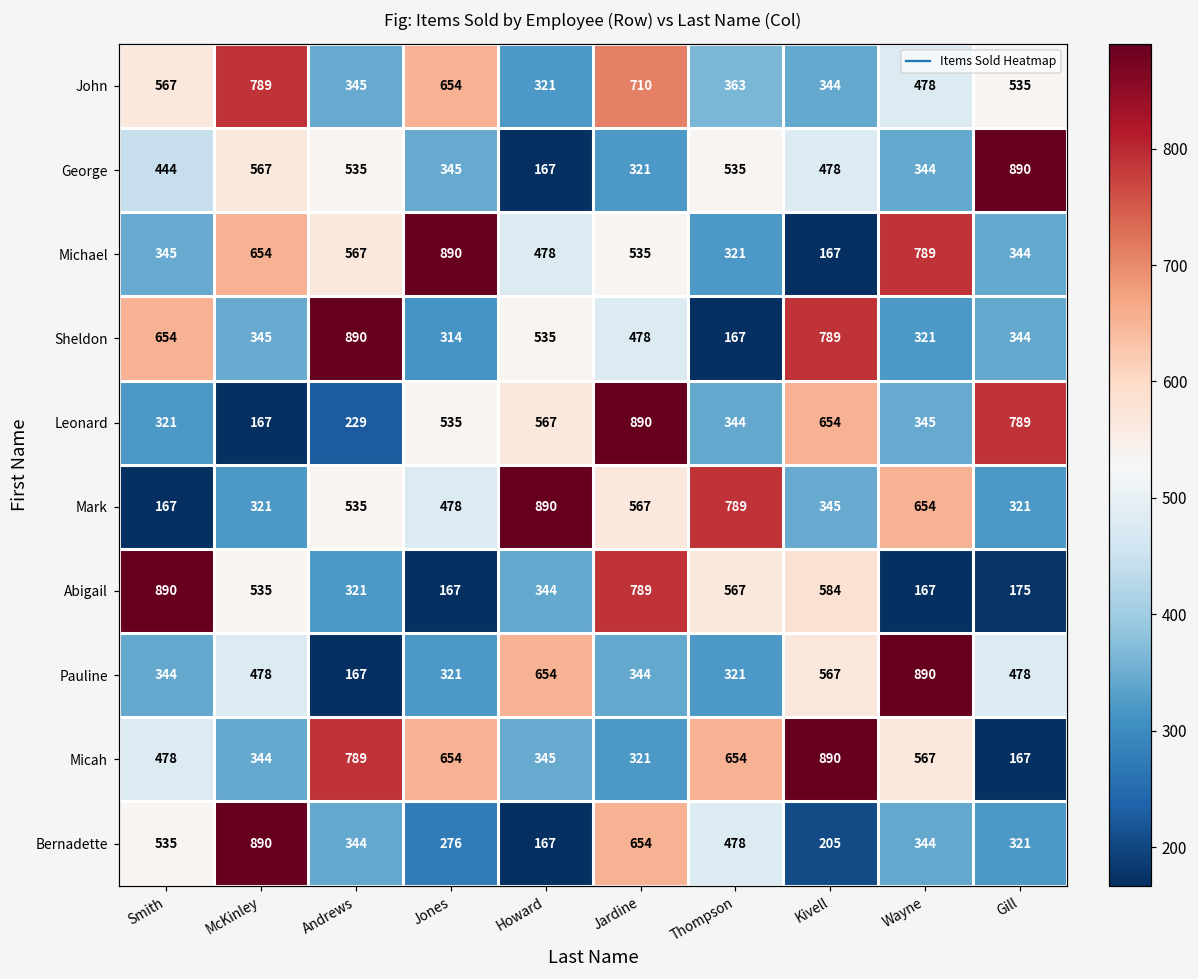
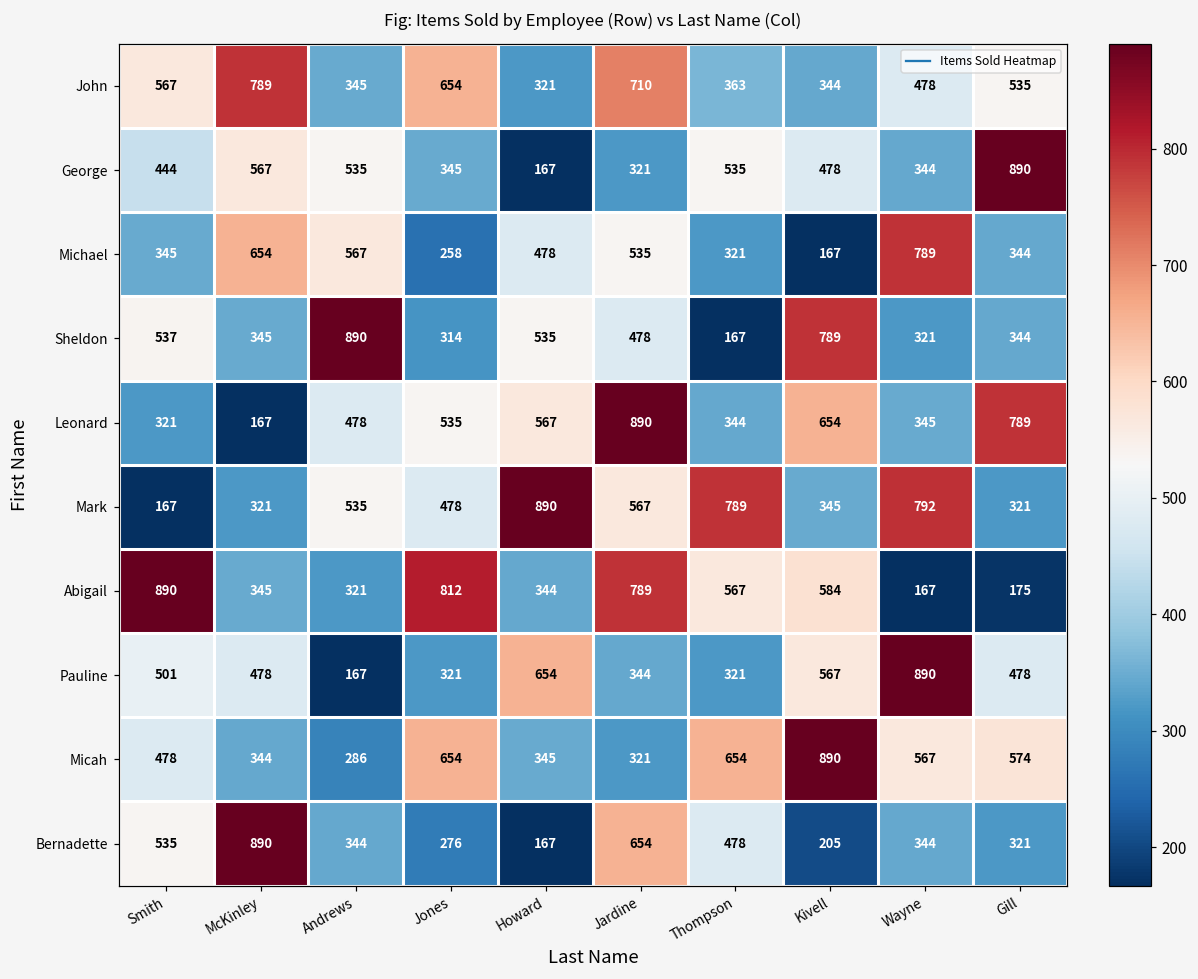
  {
    "John": {
      "Smith": 567,
      "McKinley": 789,
      "Andrews": 345,
      "Jones": 654,
      "Howard": 321,
      "Jardine": 710,
      "Thompson": 363,
      "Kivell": 344,
      "Wayne": 478,
      "Gill": 535
    },
    "George": {
      "Smith": 444,
      "McKinley": 567,
      "Andrews": 535,
      "Jones": 345,
      "Howard": 167,
      "Jardine": 321,
      "Thompson": 535,
      "Kivell": 478,
      "Wayne": 344,
      "Gill": 890
    },
    "Michael": {
      "Smith": 345,
      "McKinley": 654,
      "Andrews": 567,
-     "Jones": 890,
+     "Jones": 258,
      "Howard": 478,
      "Jardine": 535,
      "Thompson": 321,
      "Kivell": 167,
      "Wayne": 789,
      "Gill": 344
    },
    "Sheldon": {
-     "Smith": 654,
+     "Smith": 537,
      "McKinley": 345,
      "Andrews": 890,
      "Jones": 314,
      "Howard": 535,
      "Jardine": 478,
      "Thompson": 167,
      "Kivell": 789,
      "Wayne": 321,
      "Gill": 344
    },
    "Leonard": {
      "Smith": 321,
      "McKinley": 167,
-     "Andrews": 229,
+     "Andrews": 478,
      "Jones": 535,
      "Howard": 567,
      "Jardine": 890,
      "Thompson": 344,
      "Kivell": 654,
      "Wayne": 345,
      "Gill": 789
    },
    "Mark": {
      "Smith": 167,
      "McKinley": 321,
      "Andrews": 535,
      "Jones": 478,
      "Howard": 890,
      "Jardine": 567,
      "Thompson": 789,
      "Kivell": 345,
-     "Wayne": 654,
+     "Wayne": 792,
      "Gill": 321
    },
    "Abigail": {
      "Smith": 890,
-     "McKinley": 535,
+     "McKinley": 345,
      "Andrews": 321,
-     "Jones": 167,
+     "Jones": 812,
      "Howard": 344,
      "Jardine": 789,
      "Thompson": 567,
      "Kivell": 584,
      "Wayne": 167,
      "Gill": 175
    },
    "Pauline": {
-     "Smith": 344,
+     "Smith": 501,
      "McKinley": 478,
      "Andrews": 167,
      "Jones": 321,
      "Howard": 654,
      "Jardine": 344,
      "Thompson": 321,
      "Kivell": 567,
      "Wayne": 890,
      "Gill": 478
    },
    "Micah": {
      "Smith": 478,
      "McKinley": 344,
-     "Andrews": 789,
+     "Andrews": 286,
      "Jones": 654,
      "Howard": 345,
      "Jardine": 321,
      "Thompson": 654,
      "Kivell": 890,
      "Wayne": 567,
-     "Gill": 167
+     "Gill": 574
    },
    "Bernadette": {
      "Smith": 535,
      "McKinley": 890,
      "Andrews": 344,
      "Jones": 276,
      "Howard": 167,
      "Jardine": 654,
      "Thompson": 478,
      "Kivell": 205,
      "Wayne": 344,
      "Gill": 321
    }
  }
